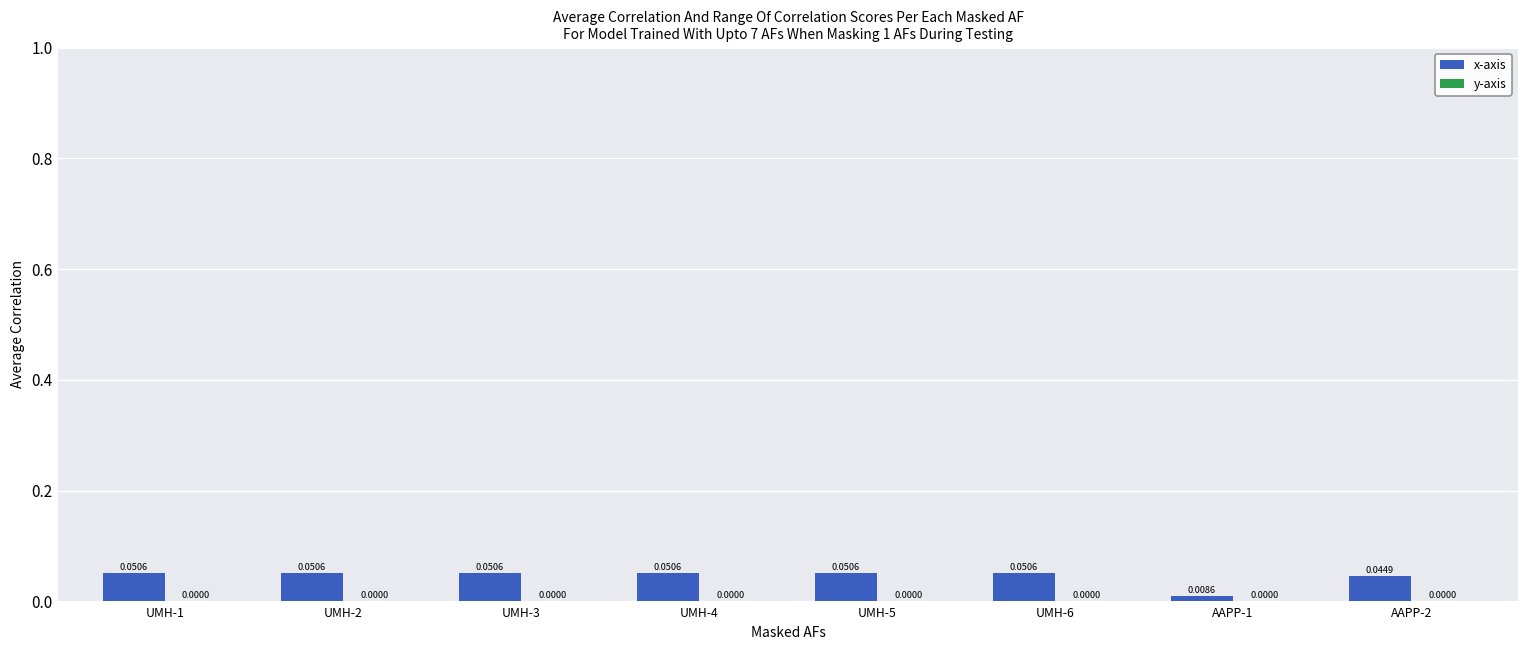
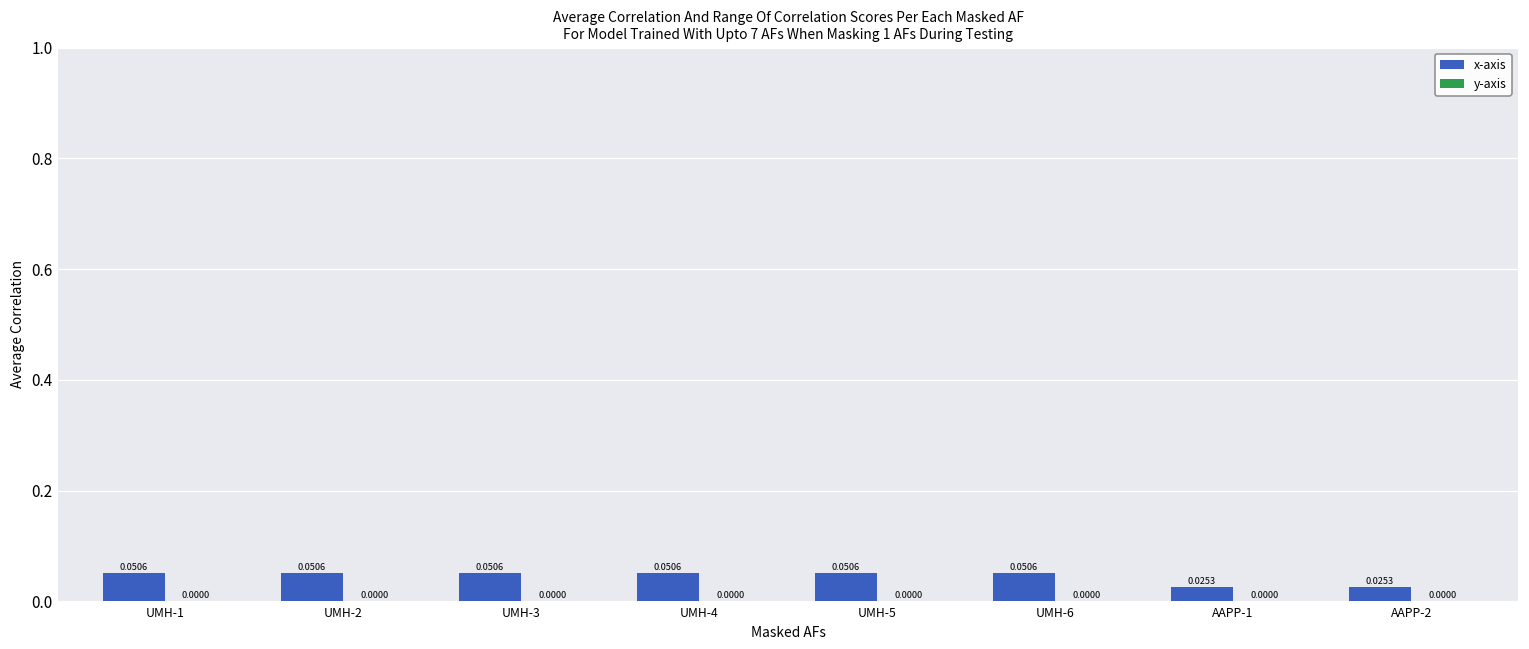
  {
    "x-axis": {
      "UMH-1": 0.0506,
      "UMH-2": 0.0506,
      "UMH-3": 0.0506,
      "UMH-4": 0.0506,
      "UMH-5": 0.0506,
      "UMH-6": 0.0506,
-     "AAPP-1": 0.0086,
-     "AAPP-2": 0.0449
+     "AAPP-1": 0.0253,
+     "AAPP-2": 0.0253
    },
    "y-axis": {
      "UMH-1": 0.0000,
      "UMH-2": 0.0000,
      "UMH-3": 0.0000,
      "UMH-4": 0.0000,
      "UMH-5": 0.0000,
      "UMH-6": 0.0000,
      "AAPP-1": 0.0000,
      "AAPP-2": 0.0000
    }
  }
